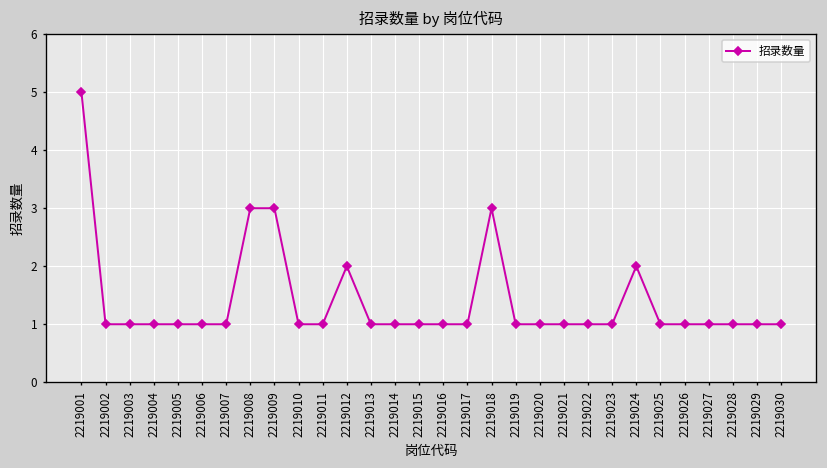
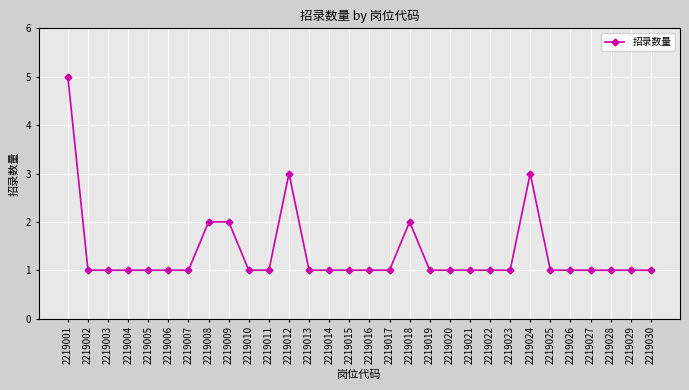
  {
    "2219001": 5,
    "2219002": 1,
    "2219003": 1,
    "2219004": 1,
    "2219005": 1,
    "2219006": 1,
    "2219007": 1,
-   "2219008": 3,
-   "2219009": 3,
+   "2219008": 2,
+   "2219009": 2,
    "2219010": 1,
    "2219011": 1,
-   "2219012": 2,
+   "2219012": 3,
    "2219013": 1,
    "2219014": 1,
    "2219015": 1,
    "2219016": 1,
    "2219017": 1,
-   "2219018": 3,
+   "2219018": 2,
    "2219019": 1,
    "2219020": 1,
    "2219021": 1,
    "2219022": 1,
    "2219023": 1,
-   "2219024": 2,
+   "2219024": 3,
    "2219025": 1,
    "2219026": 1,
    "2219027": 1,
    "2219028": 1,
    "2219029": 1,
    "2219030": 1
  }
